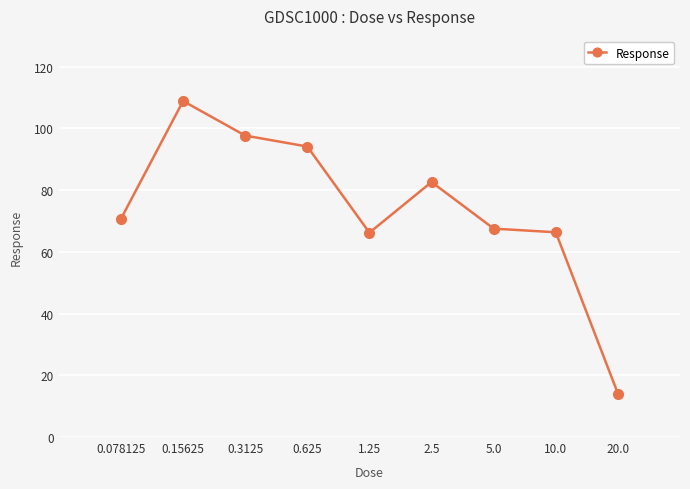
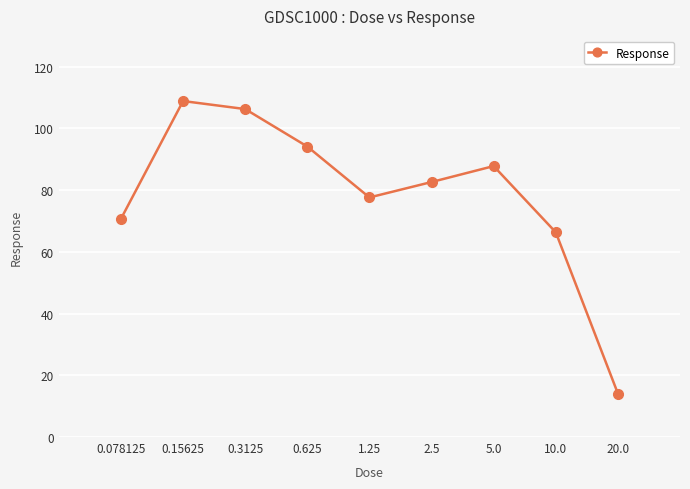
  {
    "0.078125": 71,
    "0.15625": 109,
-   "0.3125": 98,
+   "0.3125": 106,
    "0.625": 94,
-   "1.25": 66,
+   "1.25": 78,
    "2.5": 83,
-   "5.0": 68,
+   "5.0": 88,
    "10.0": 66,
    "20.0": 14
  }
